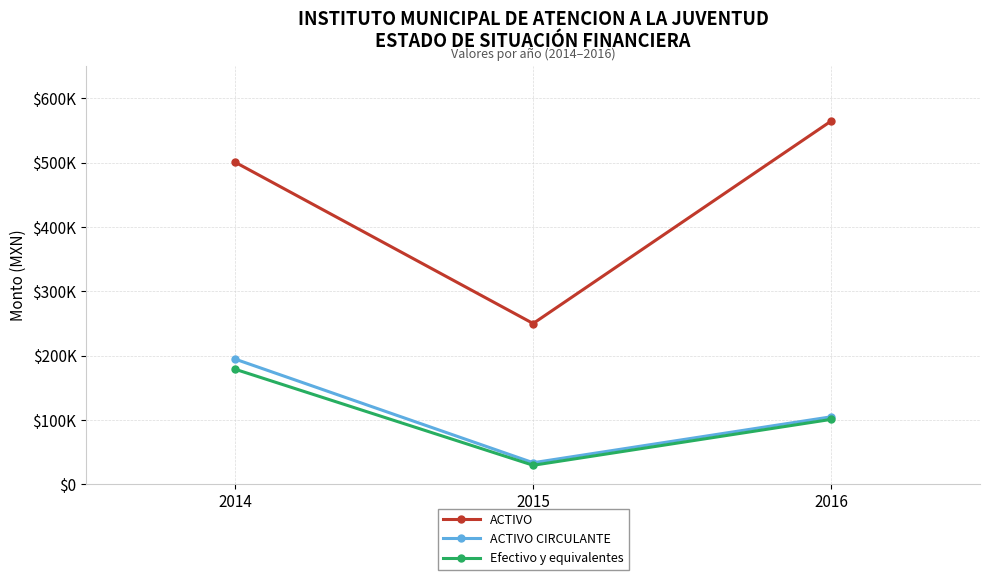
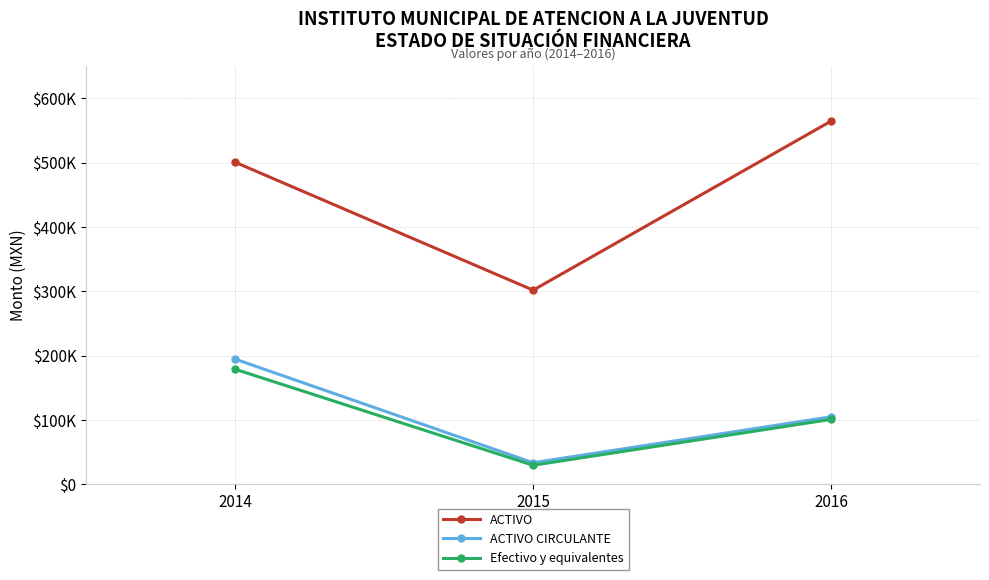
  {
    "ACTIVO": {
      "2014": "$500000",
-     "2015": "$250000",
+     "2015": "$300000",
      "2016": "$560000"
    },
    "ACTIVO CIRCULANTE": {
      "2014": "$190000",
      "2016": "$100000"
    },
    "Efectivo y equivalentes": {
      "2014": "$180000",
      "2016": "$100000"
    }
  }
